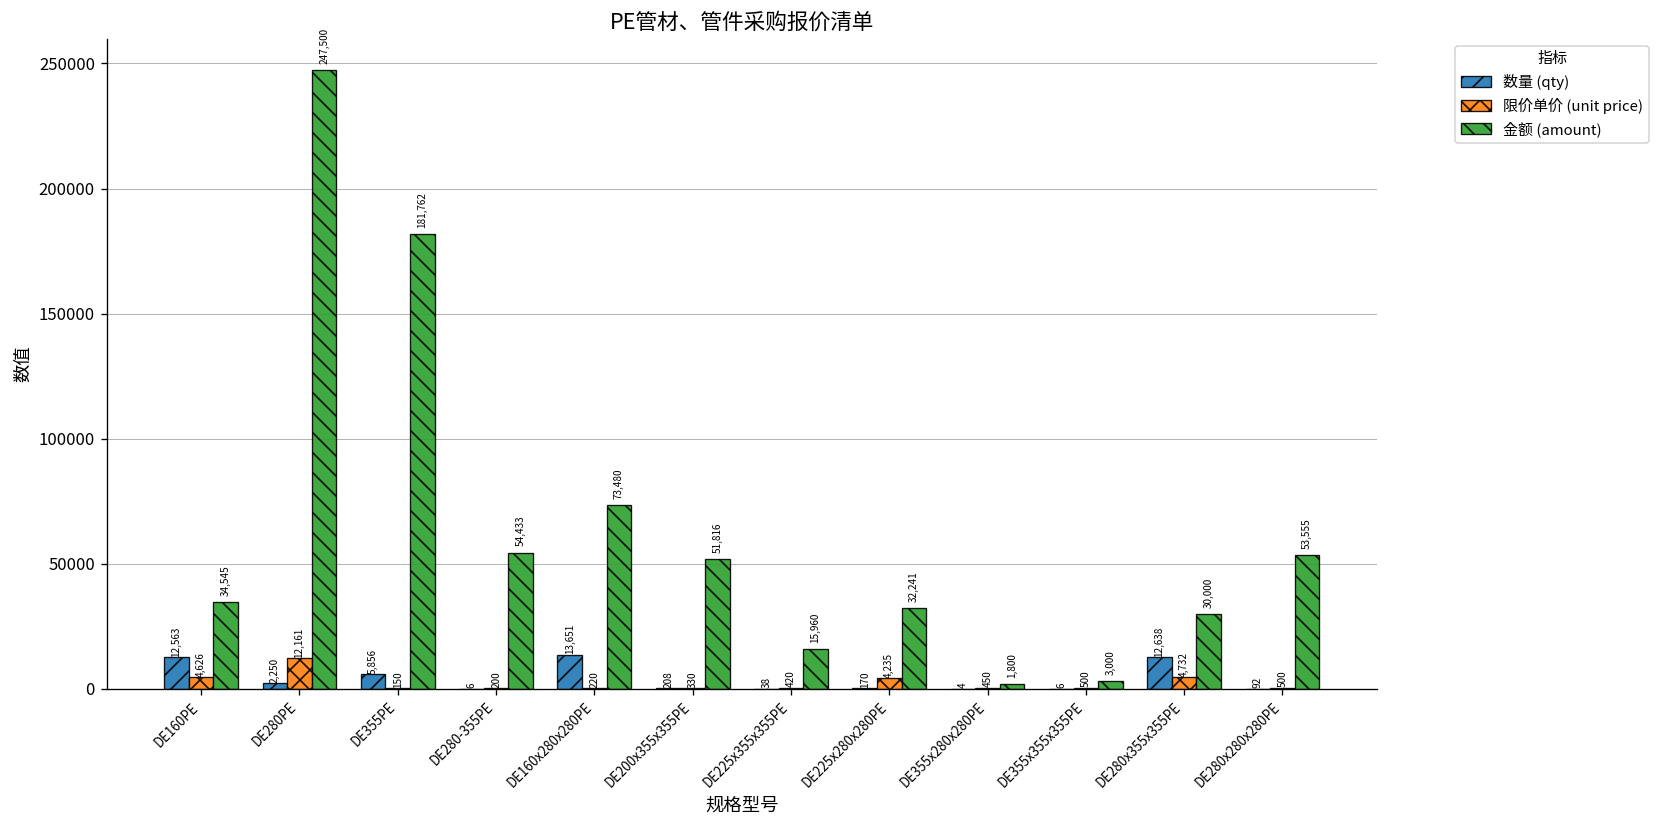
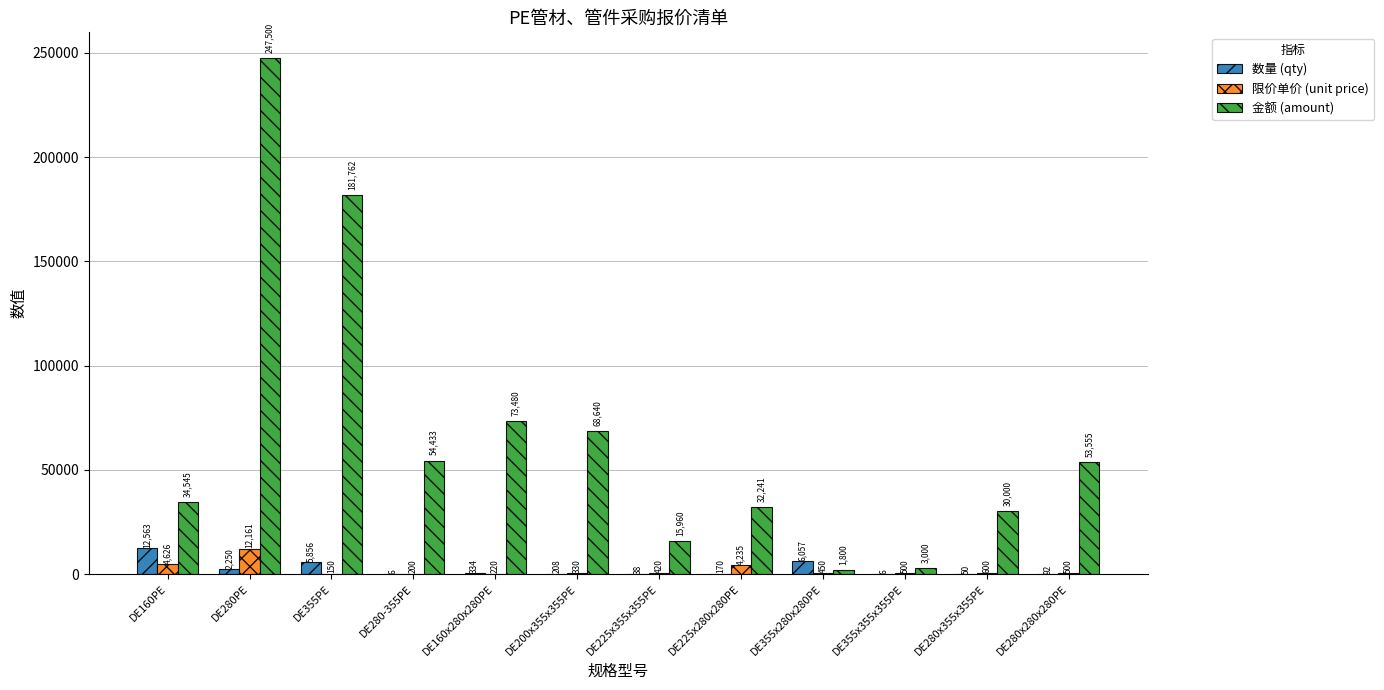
  {
    "数量 (qty)": {
      "DE160PE": "12,563",
      "DE280PE": "2,250",
      "DE355PE": "5,856",
      "DE280-355PE": "6",
-     "DE160x280x280PE": "13,651",
+     "DE160x280x280PE": "334",
      "DE200x355x355PE": "208",
      "DE225x355x355PE": "38",
      "DE225x280x280PE": "170",
-     "DE355x280x280PE": "4",
+     "DE355x280x280PE": "6,057",
      "DE355x355x355PE": "6",
-     "DE280x355x355PE": "12,638",
+     "DE280x355x355PE": "50",
      "DE280x280x280PE": "92"
    },
    "限价单价 (unit price)": {
      "DE160PE": "4,626",
      "DE280PE": "12,161",
      "DE355PE": "150",
      "DE280-355PE": "200",
      "DE160x280x280PE": "220",
      "DE200x355x355PE": "330",
      "DE225x355x355PE": "420",
      "DE225x280x280PE": "4,235",
      "DE355x280x280PE": "450",
      "DE355x355x355PE": "500",
-     "DE280x355x355PE": "4,732",
+     "DE280x355x355PE": "600",
      "DE280x280x280PE": "500"
    },
    "金额 (amount)": {
      "DE160PE": "34,545",
      "DE280PE": "247,500",
      "DE355PE": "181,762",
      "DE280-355PE": "54,433",
      "DE160x280x280PE": "73,480",
-     "DE200x355x355PE": "51,816",
+     "DE200x355x355PE": "68,640",
      "DE225x355x355PE": "15,960",
      "DE225x280x280PE": "32,241",
      "DE355x280x280PE": "1,800",
      "DE355x355x355PE": "3,000",
      "DE280x355x355PE": "30,000",
      "DE280x280x280PE": "53,555"
    }
  }
